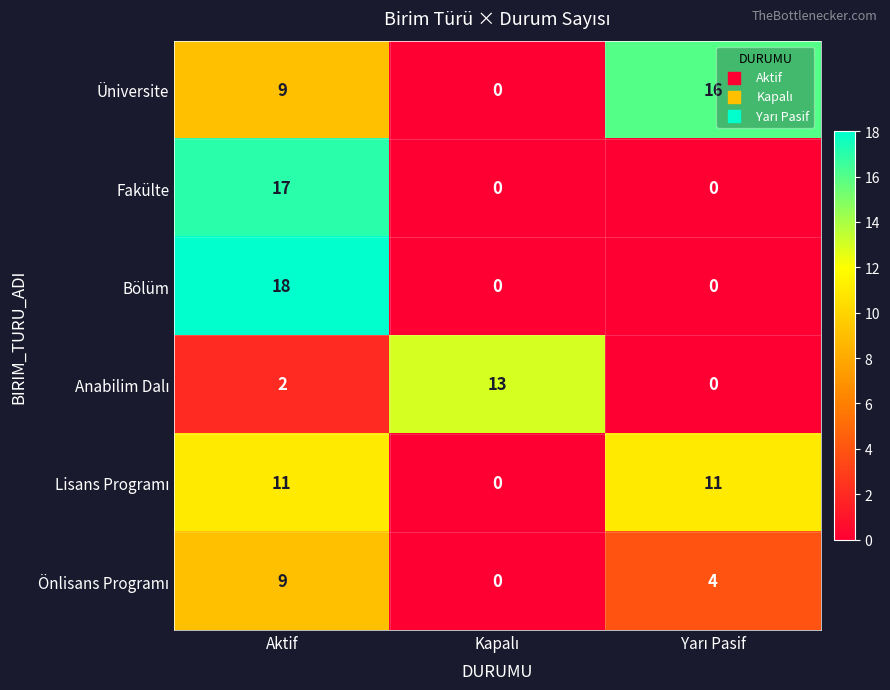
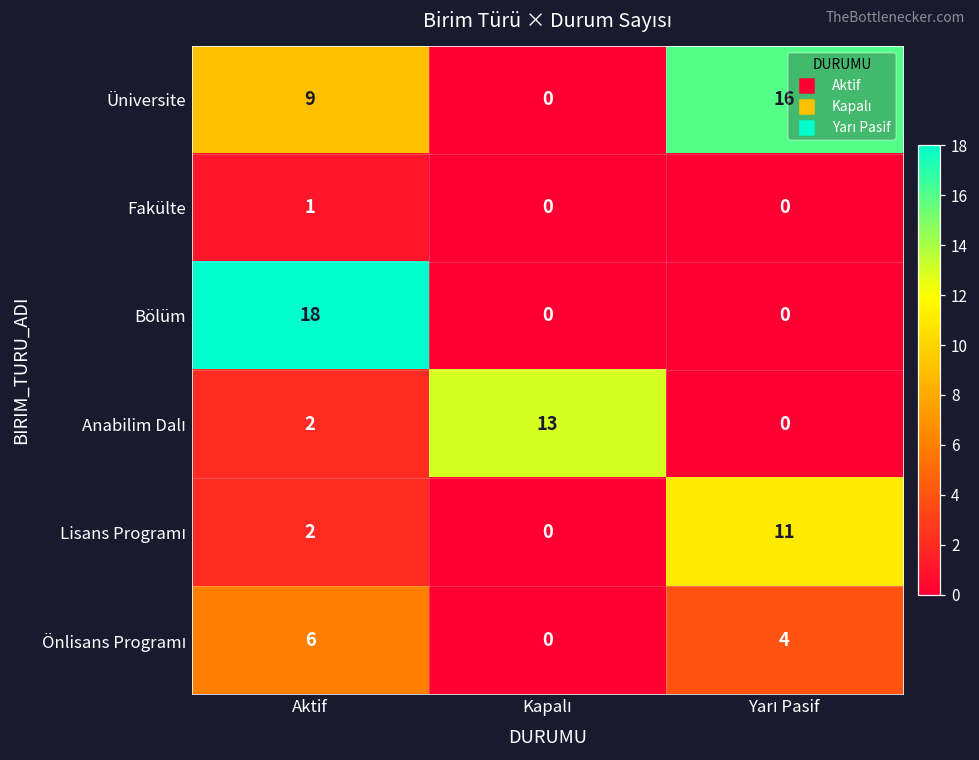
  {
    "Üniversite": {
      "Aktif": 9,
      "Kapalı": 0
    },
    "Fakülte": {
-     "Aktif": 17,
+     "Aktif": 1,
      "Kapalı": 0,
      "Yarı Pasif": 0
    },
    "Bölüm": {
      "Aktif": 18,
      "Kapalı": 0,
      "Yarı Pasif": 0
    },
    "Anabilim Dalı": {
      "Aktif": 2,
      "Kapalı": 13,
      "Yarı Pasif": 0
    },
    "Lisans Programı": {
-     "Aktif": 11,
+     "Aktif": 2,
      "Kapalı": 0,
      "Yarı Pasif": 11
    },
    "Önlisans Programı": {
-     "Aktif": 9,
+     "Aktif": 6,
      "Kapalı": 0,
      "Yarı Pasif": 4
    }
  }
